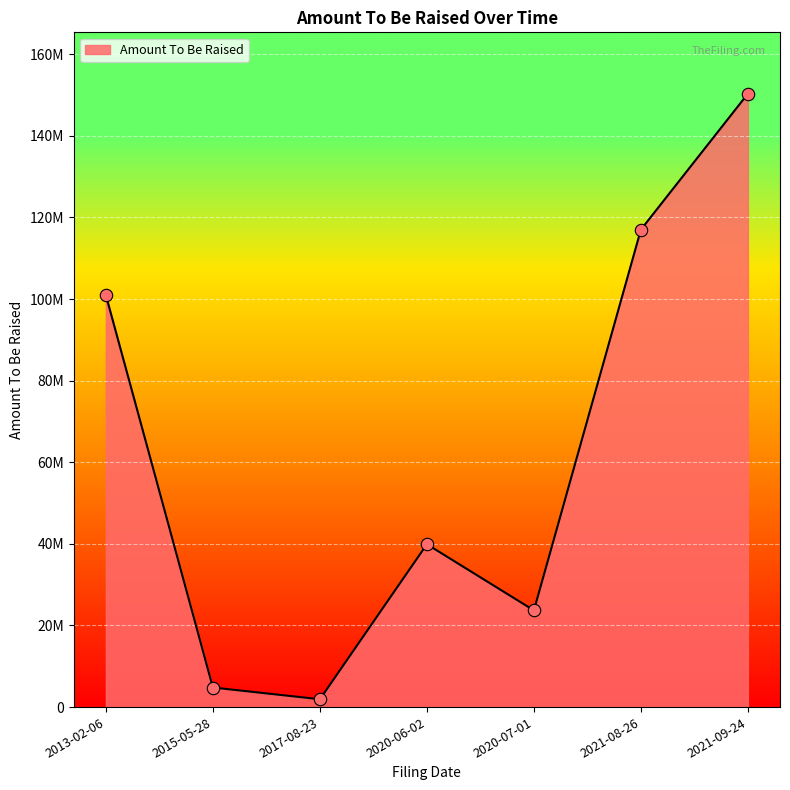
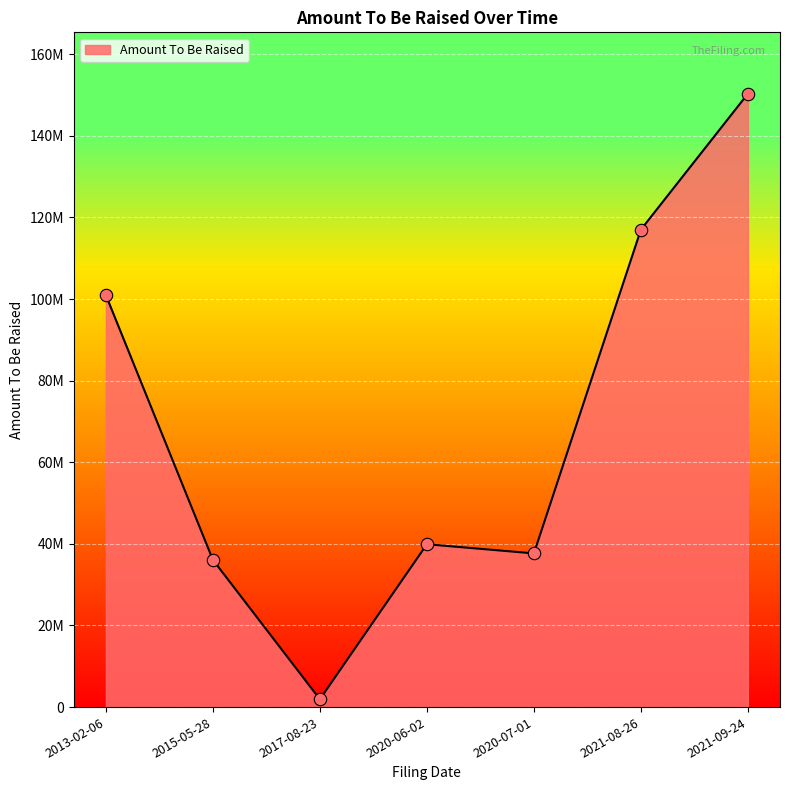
  {
    "2013-02-06": 101000000,
-   "2015-05-28": 5000000,
+   "2015-05-28": 36000000,
    "2017-08-23": 2000000,
    "2020-06-02": 40000000,
-   "2020-07-01": 24000000,
+   "2020-07-01": 38000000,
    "2021-08-26": 117000000,
    "2021-09-24": 150000000
  }
